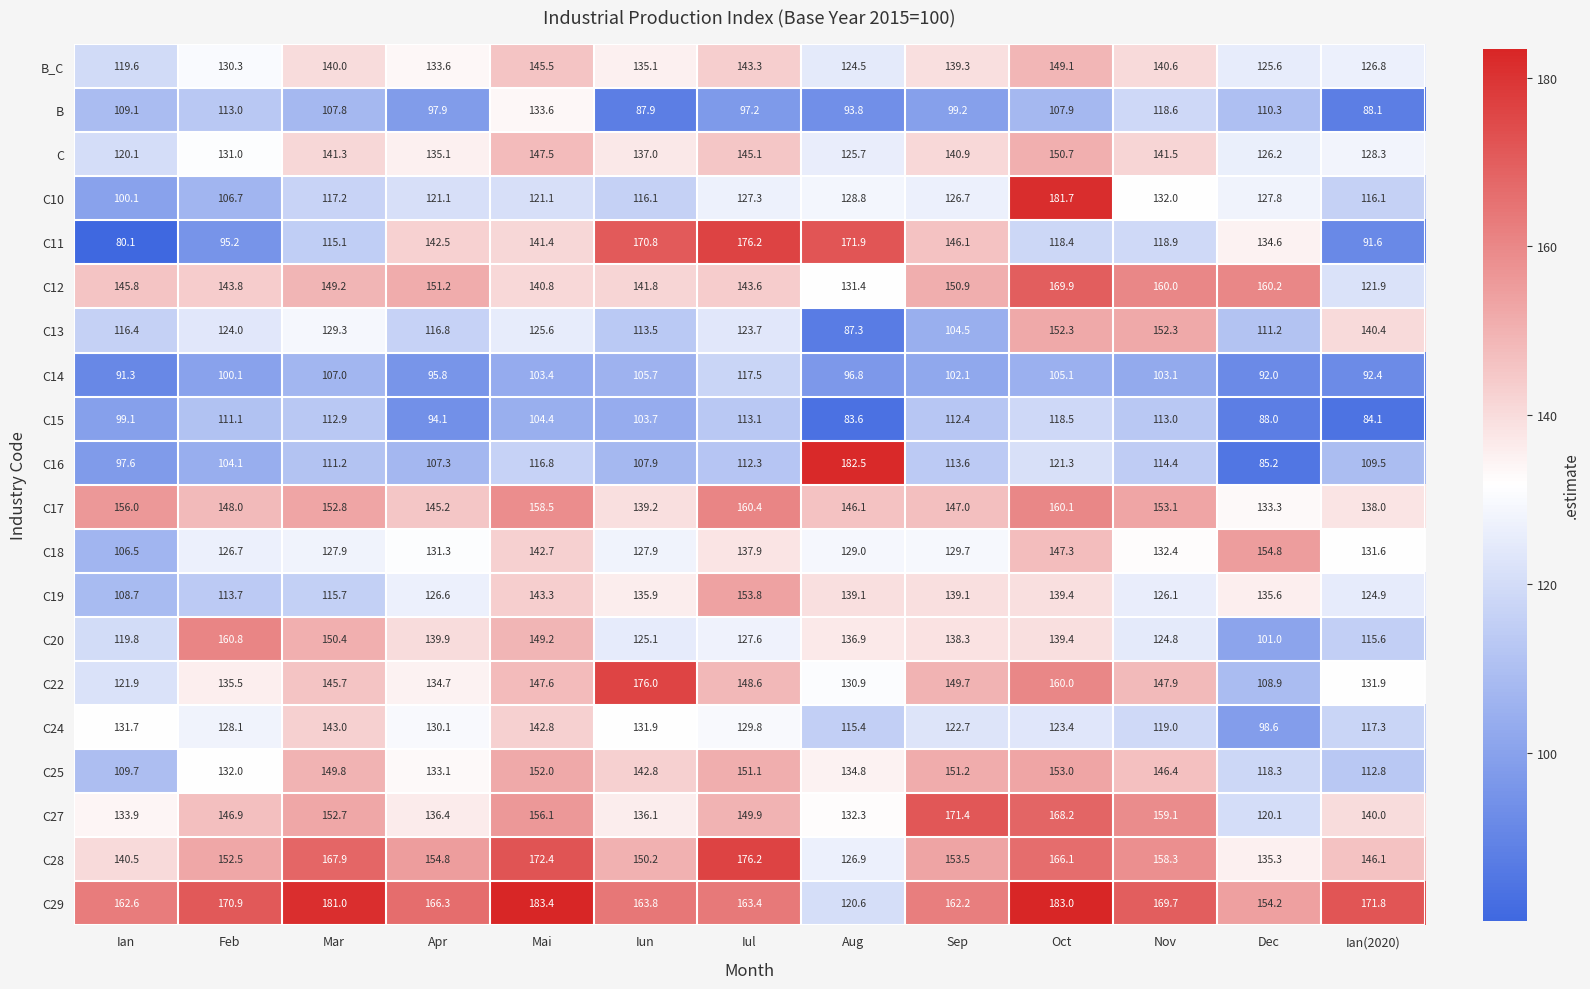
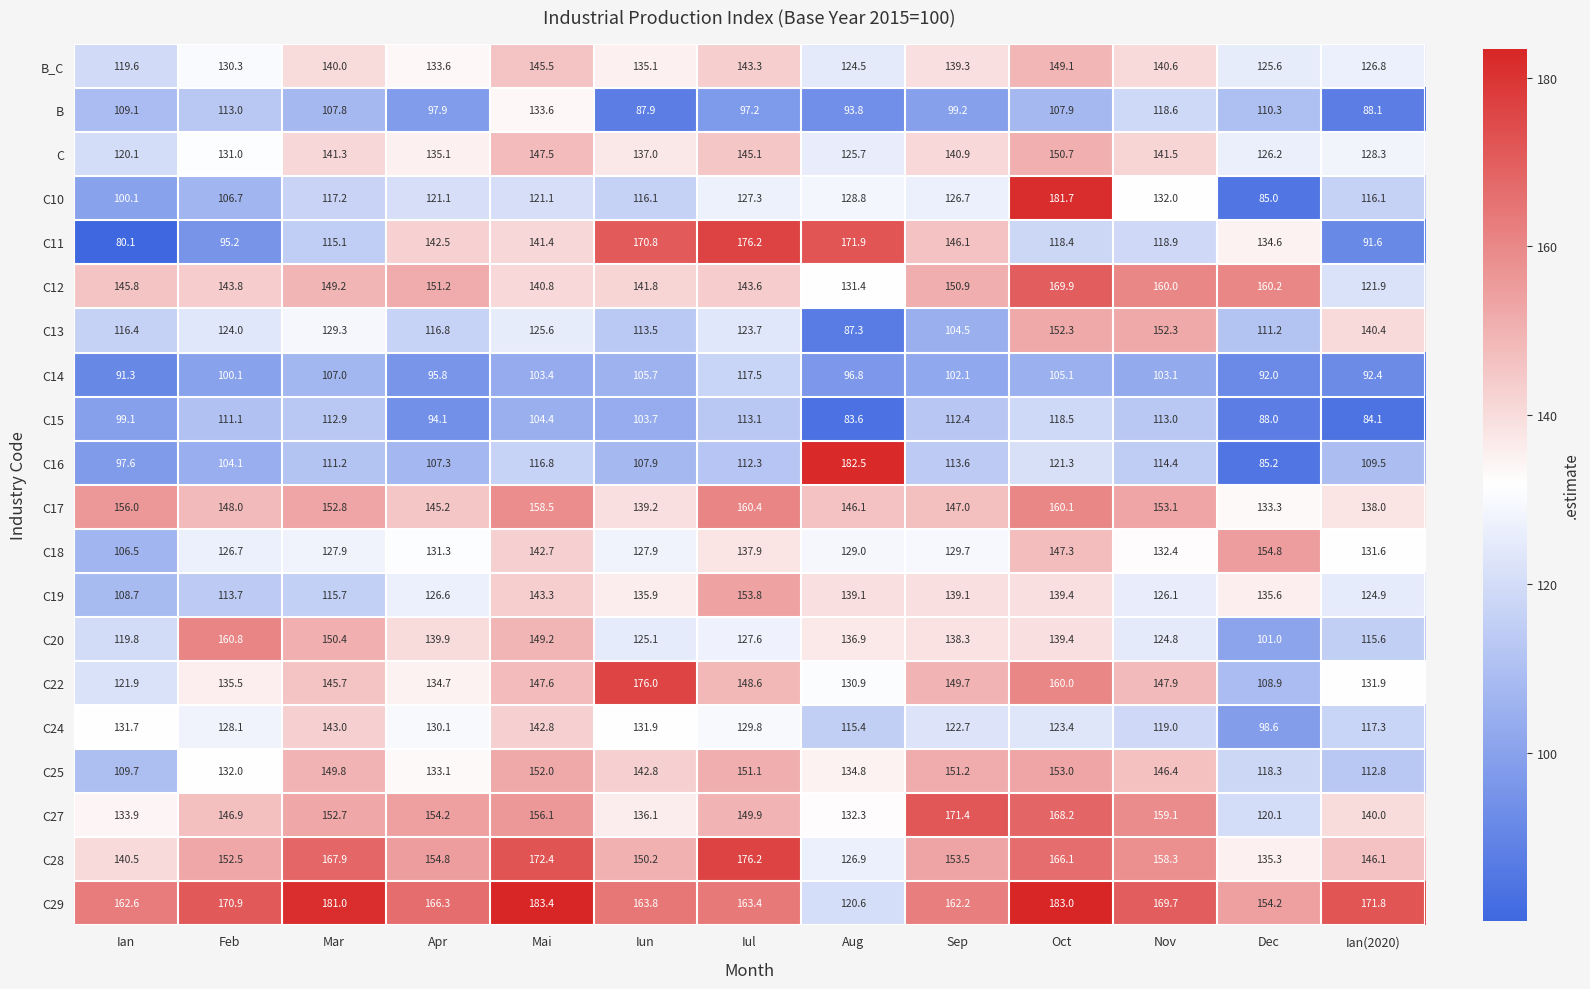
  {
    "C10": {
      "Ian": 100.1,
      "Feb": 106.7,
      "Mar": 117.2,
      "Apr": 121.1,
      "Mai": 121.1,
      "Iun": 116.1,
      "Iul": 127.3,
      "Aug": 128.8,
      "Sep": 126.7,
      "Oct": 181.7,
      "Nov": 132.0,
-     "Dec": 127.8,
+     "Dec": 85.0,
      "Ian(2020)": 116.1
    },
    "C27": {
      "Ian": 133.9,
      "Feb": 146.9,
      "Mar": 152.7,
-     "Apr": 136.4,
+     "Apr": 154.2,
      "Mai": 156.1,
      "Iun": 136.1,
      "Iul": 149.9,
      "Aug": 132.3,
      "Sep": 171.4,
      "Oct": 168.2,
      "Nov": 159.1,
      "Dec": 120.1,
      "Ian(2020)": 140.0
    }
  }
